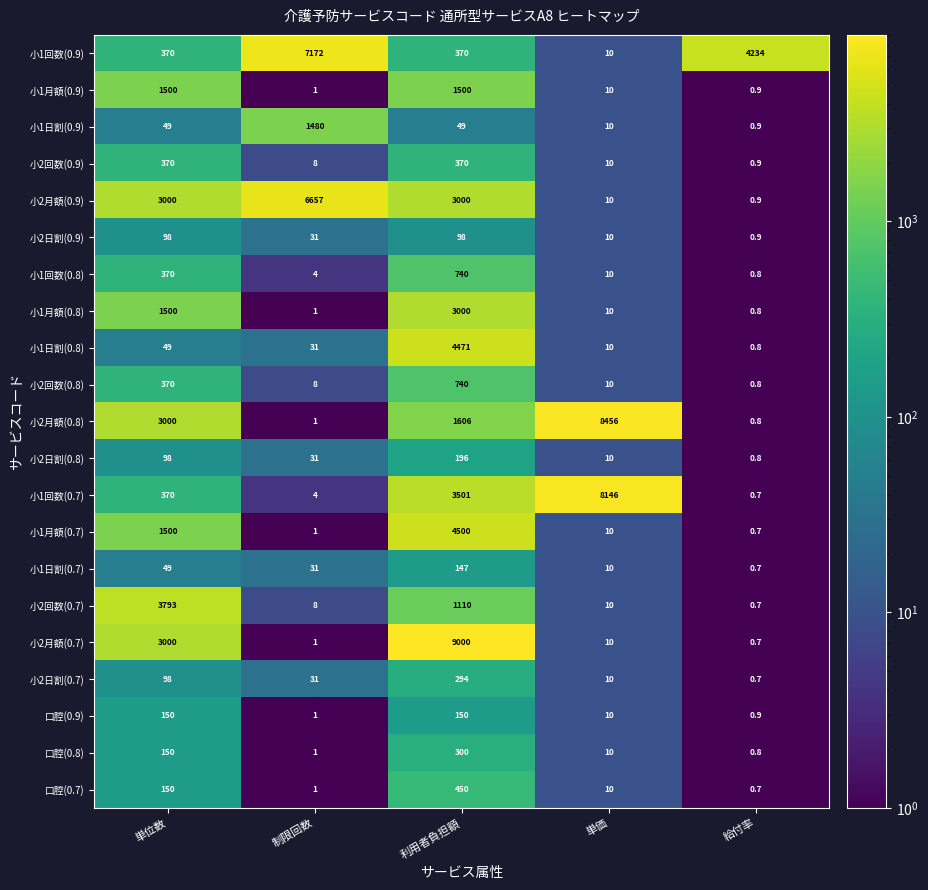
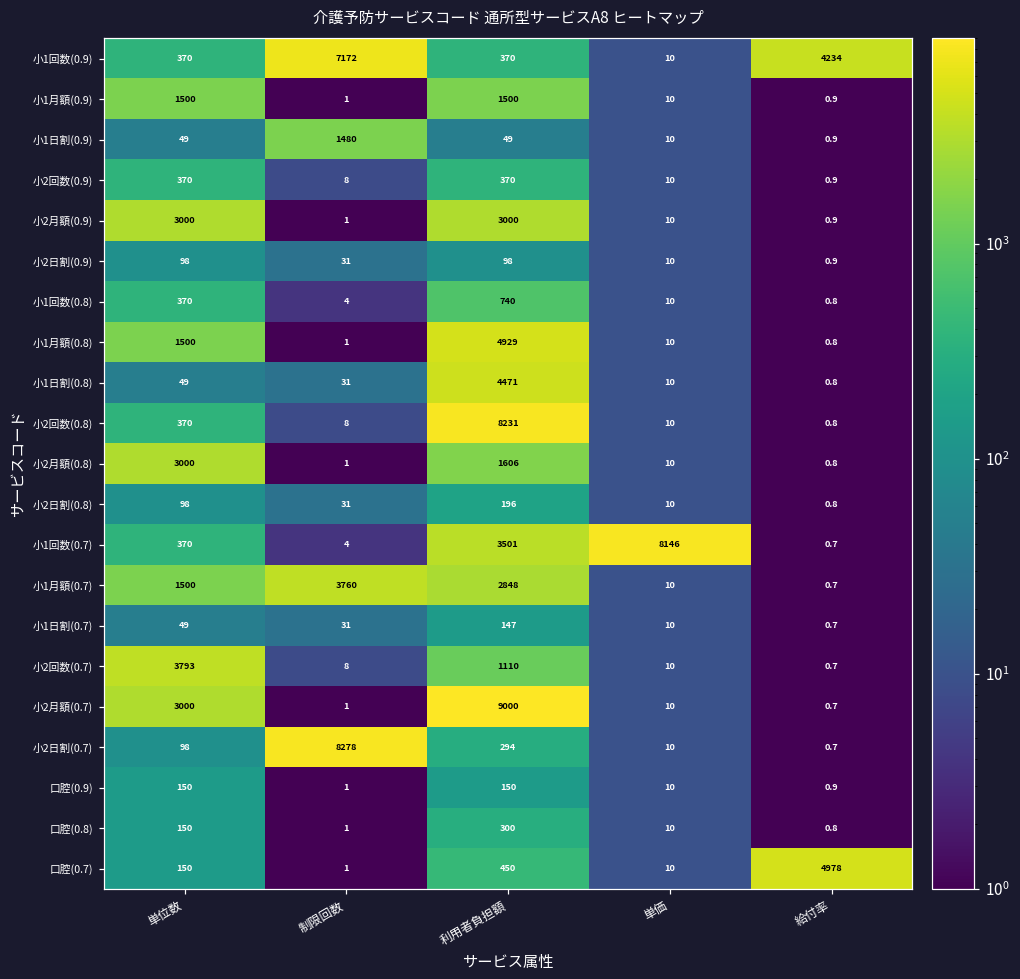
  {
    "小1回数(0.9)": {
      "単位数": 370,
      "制限回数": 7172,
      "利用者負担額": 370,
      "単価": 10,
      "給付率": 4234
    },
    "小1月額(0.9)": {
      "単位数": 1500,
      "制限回数": 1,
      "利用者負担額": 1500,
      "単価": 10,
      "給付率": 0.9
    },
    "小1日割(0.9)": {
      "単位数": 49,
      "制限回数": 1480,
      "利用者負担額": 49,
      "単価": 10,
      "給付率": 0.9
    },
    "小2回数(0.9)": {
      "単位数": 370,
      "制限回数": 8,
      "利用者負担額": 370,
      "単価": 10,
      "給付率": 0.9
    },
    "小2月額(0.9)": {
      "単位数": 3000,
-     "制限回数": 6657,
+     "制限回数": 1,
      "利用者負担額": 3000,
      "単価": 10,
      "給付率": 0.9
    },
    "小2日割(0.9)": {
      "単位数": 98,
      "制限回数": 31,
      "利用者負担額": 98,
      "単価": 10,
      "給付率": 0.9
    },
    "小1回数(0.8)": {
      "単位数": 370,
      "制限回数": 4,
      "利用者負担額": 740,
      "単価": 10,
      "給付率": 0.8
    },
    "小1月額(0.8)": {
      "単位数": 1500,
      "制限回数": 1,
-     "利用者負担額": 3000,
+     "利用者負担額": 4929,
      "単価": 10,
      "給付率": 0.8
    },
    "小1日割(0.8)": {
      "単位数": 49,
      "制限回数": 31,
      "利用者負担額": 4471,
      "単価": 10,
      "給付率": 0.8
    },
    "小2回数(0.8)": {
      "単位数": 370,
      "制限回数": 8,
-     "利用者負担額": 740,
+     "利用者負担額": 8231,
      "単価": 10,
      "給付率": 0.8
    },
    "小2月額(0.8)": {
      "単位数": 3000,
      "制限回数": 1,
      "利用者負担額": 1606,
-     "単価": 8456,
+     "単価": 10,
      "給付率": 0.8
    },
    "小2日割(0.8)": {
      "単位数": 98,
      "制限回数": 31,
      "利用者負担額": 196,
      "単価": 10,
      "給付率": 0.8
    },
    "小1回数(0.7)": {
      "単位数": 370,
      "制限回数": 4,
      "利用者負担額": 3501,
      "単価": 8146,
      "給付率": 0.7
    },
    "小1月額(0.7)": {
      "単位数": 1500,
-     "制限回数": 1,
-     "利用者負担額": 4500,
+     "制限回数": 3760,
+     "利用者負担額": 2848,
      "単価": 10,
      "給付率": 0.7
    },
    "小1日割(0.7)": {
      "単位数": 49,
      "制限回数": 31,
      "利用者負担額": 147,
      "単価": 10,
      "給付率": 0.7
    },
    "小2回数(0.7)": {
      "単位数": 3793,
      "制限回数": 8,
      "利用者負担額": 1110,
      "単価": 10,
      "給付率": 0.7
    },
    "小2月額(0.7)": {
      "単位数": 3000,
      "制限回数": 1,
      "利用者負担額": 9000,
      "単価": 10,
      "給付率": 0.7
    },
    "小2日割(0.7)": {
      "単位数": 98,
-     "制限回数": 31,
+     "制限回数": 8278,
      "利用者負担額": 294,
      "単価": 10,
      "給付率": 0.7
    },
    "口腔(0.9)": {
      "単位数": 150,
      "制限回数": 1,
      "利用者負担額": 150,
      "単価": 10,
      "給付率": 0.9
    },
    "口腔(0.8)": {
      "単位数": 150,
      "制限回数": 1,
      "利用者負担額": 300,
      "単価": 10,
      "給付率": 0.8
    },
    "口腔(0.7)": {
      "単位数": 150,
      "制限回数": 1,
      "利用者負担額": 450,
      "単価": 10,
-     "給付率": 0.7
+     "給付率": 4978
    }
  }
